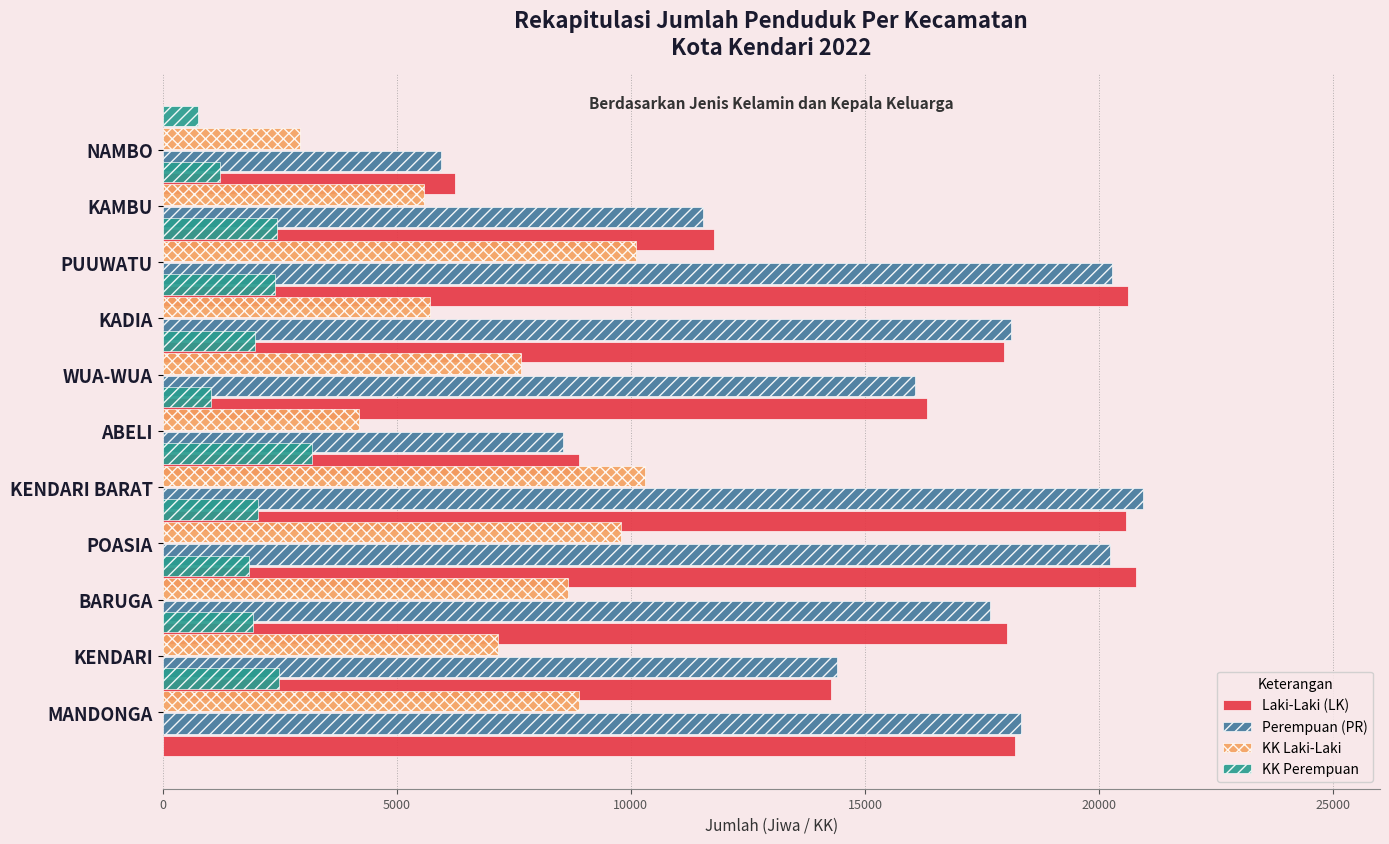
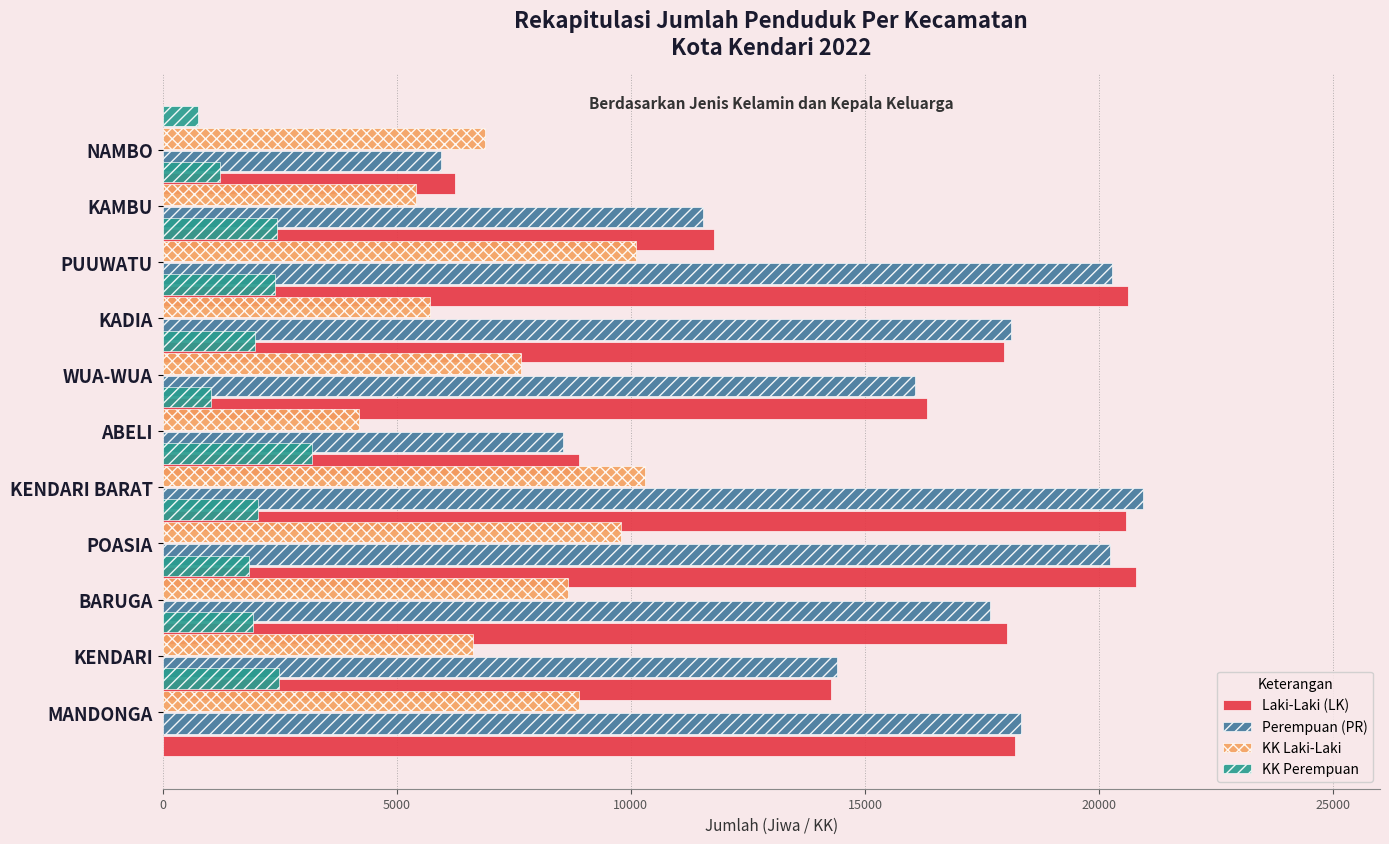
  {
    "KK Laki-Laki": {
-     "NAMBO": 2900,
-     "KAMBU": 5600,
+     "NAMBO": 6900,
+     "KAMBU": 5400,
      "PUUWATU": 10100,
      "KADIA": 5700,
      "WUA-WUA": 7600,
      "ABELI": 4200,
      "KENDARI BARAT": 10300,
      "POASIA": 9800,
      "BARUGA": 8700,
-     "KENDARI": 7200,
+     "KENDARI": 6600,
      "MANDONGA": 8900
    }
  }
